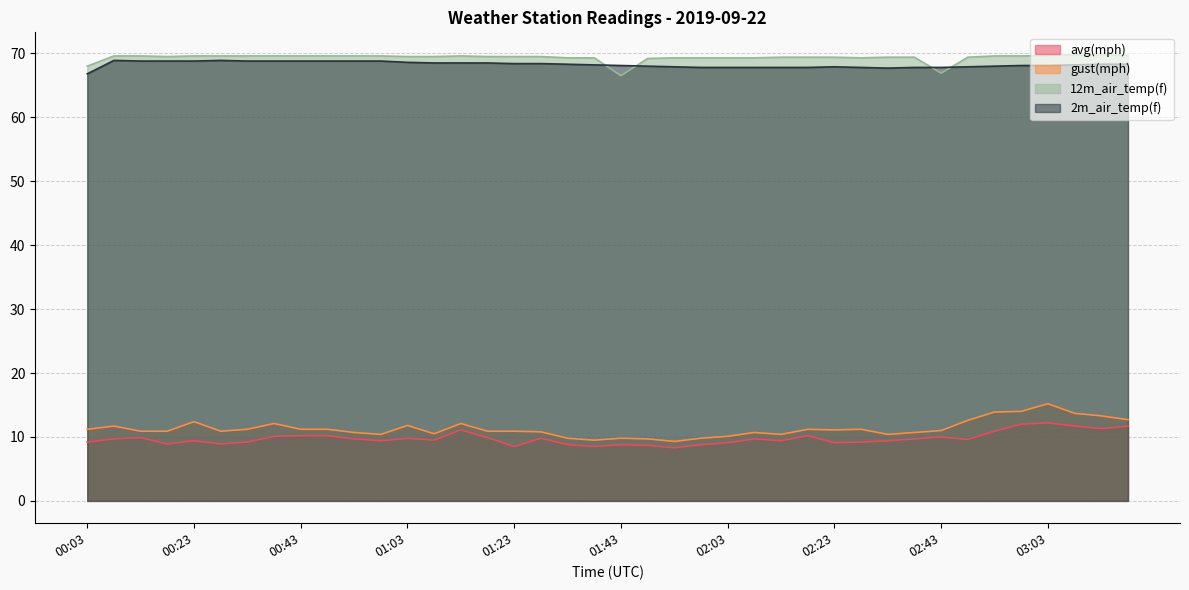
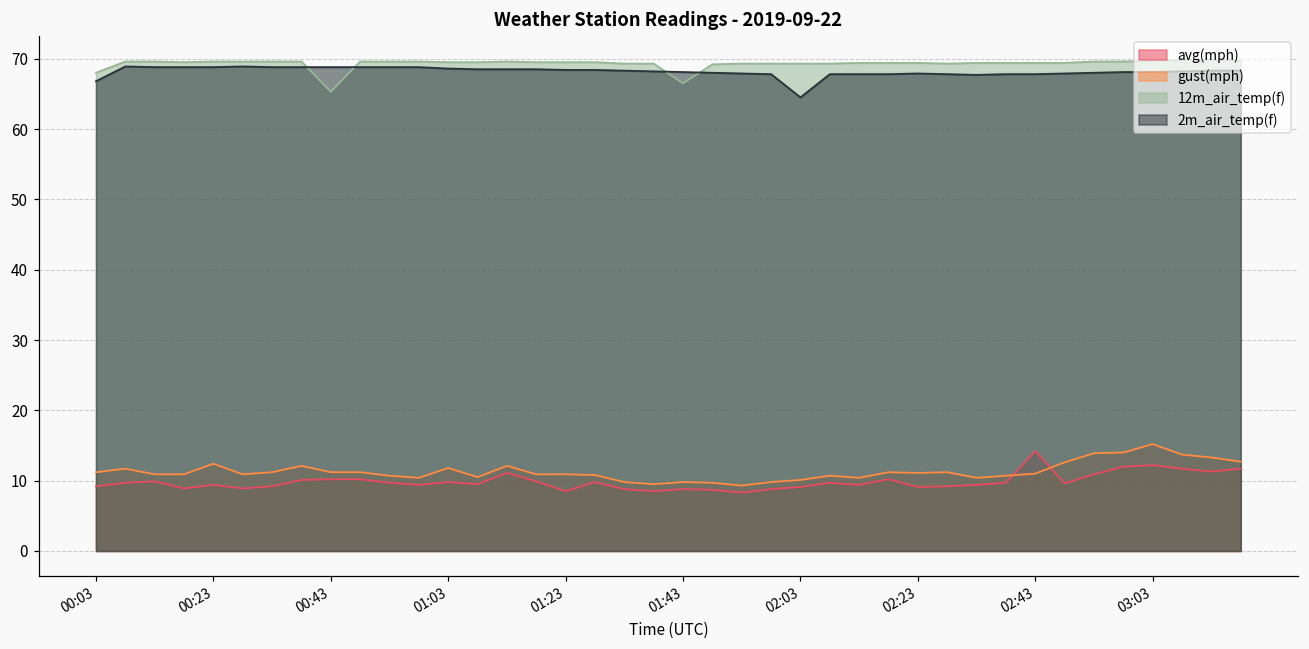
  {
    "avg(mph)": {
      "00:03": 9,
      "00:23": 9,
      "00:43": 10,
      "01:03": 10,
      "01:23": 9,
      "01:43": 9,
      "02:03": 9,
      "02:23": 9,
-     "02:43": 10,
+     "02:43": 14,
      "03:03": 12
    },
    "gust(mph)": {
      "00:03": 11,
      "00:23": 12,
      "00:43": 11,
      "01:03": 12,
      "01:23": 11,
      "01:43": 10,
      "02:03": 10,
      "02:23": 11,
      "02:43": 11,
      "03:03": 15
    },
    "12m_air_temp(f)": {
      "00:03": 68,
      "00:23": 70,
-     "00:43": 70,
+     "00:43": 65,
      "01:03": 70,
      "01:23": 70,
      "01:43": 67,
      "02:03": 69,
      "02:23": 69,
-     "02:43": 67
+     "02:43": 69
    },
    "2m_air_temp(f)": {
      "00:03": 67,
      "00:23": 69,
      "00:43": 69,
      "01:03": 69,
      "01:23": 68,
      "01:43": 68,
-     "02:03": 68,
+     "02:03": 65,
      "02:23": 68,
      "02:43": 68
    }
  }
